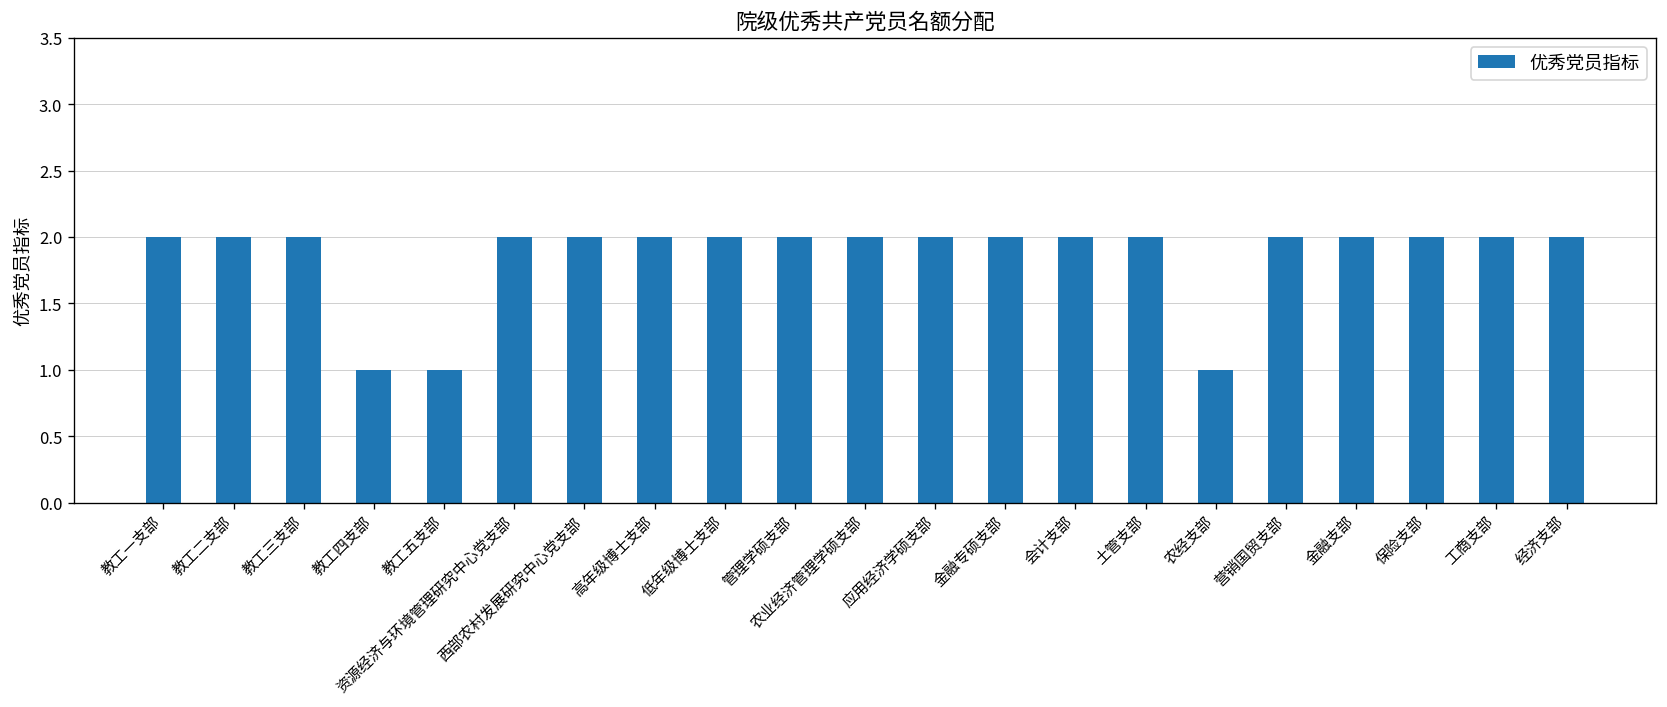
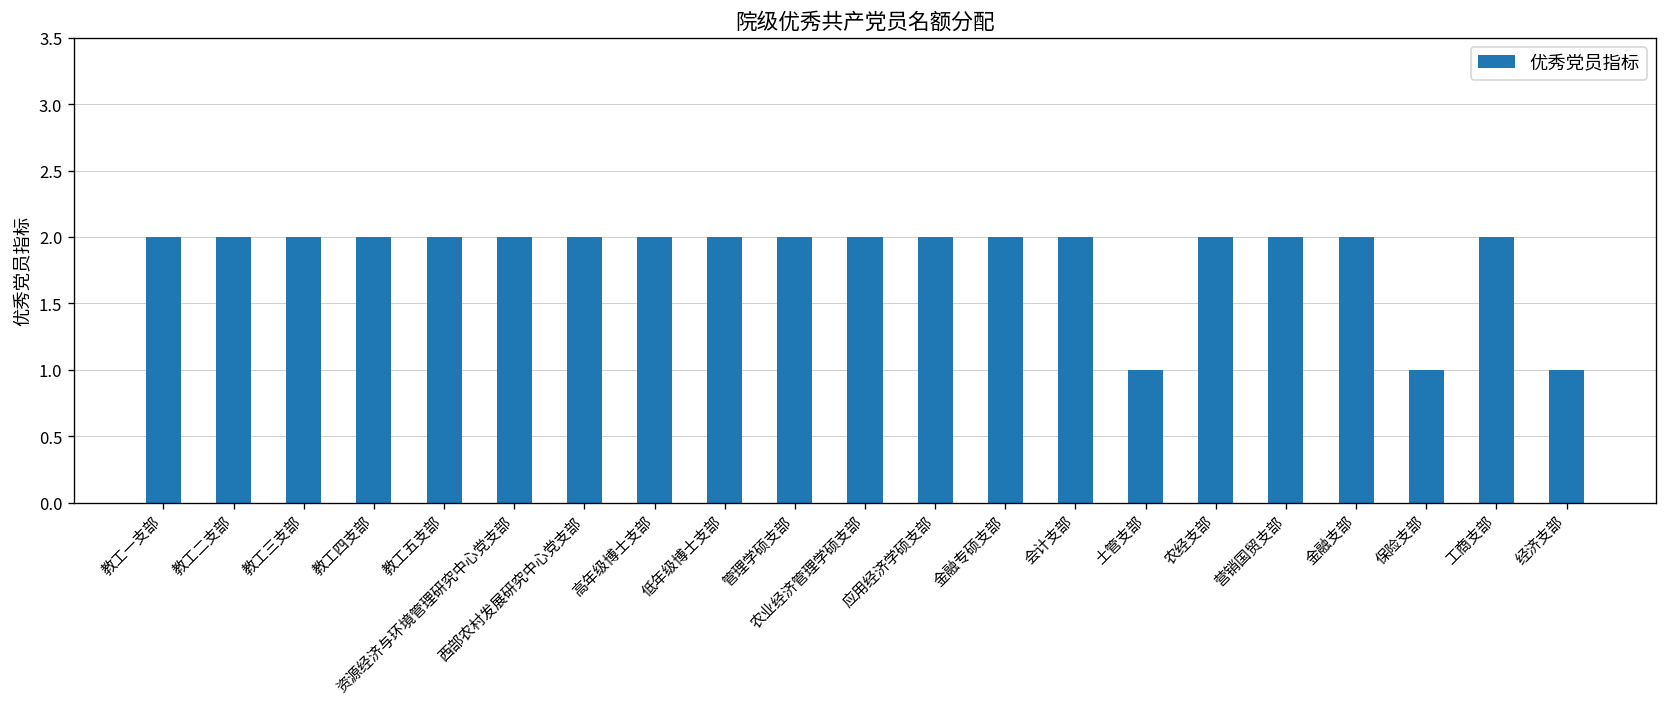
  {
    "教工一支部": 2,
    "教工二支部": 2,
    "教工三支部": 2,
-   "教工四支部": 1,
-   "教工五支部": 1,
+   "教工四支部": 2,
+   "教工五支部": 2,
    "资源经济与环境管理研究中心党支部": 2,
    "西部农村发展研究中心党支部": 2,
    "高年级博士支部": 2,
    "低年级博士支部": 2,
    "管理学硕支部": 2,
    "农业经济管理学硕支部": 2,
    "应用经济学硕支部": 2,
    "金融专硕支部": 2,
    "会计支部": 2,
-   "土管支部": 2,
-   "农经支部": 1,
+   "土管支部": 1,
+   "农经支部": 2,
    "营销国贸支部": 2,
    "金融支部": 2,
-   "保险支部": 2,
+   "保险支部": 1,
    "工商支部": 2,
-   "经济支部": 2
+   "经济支部": 1
  }
